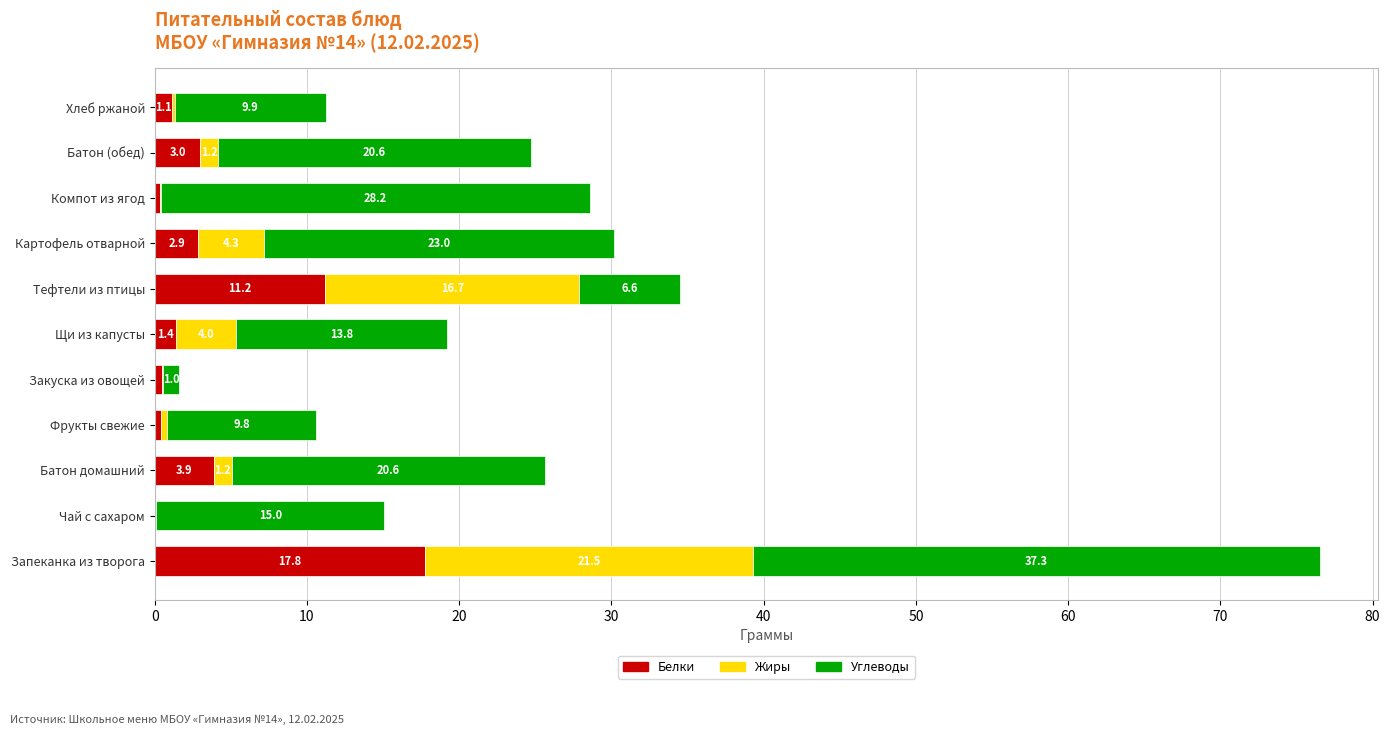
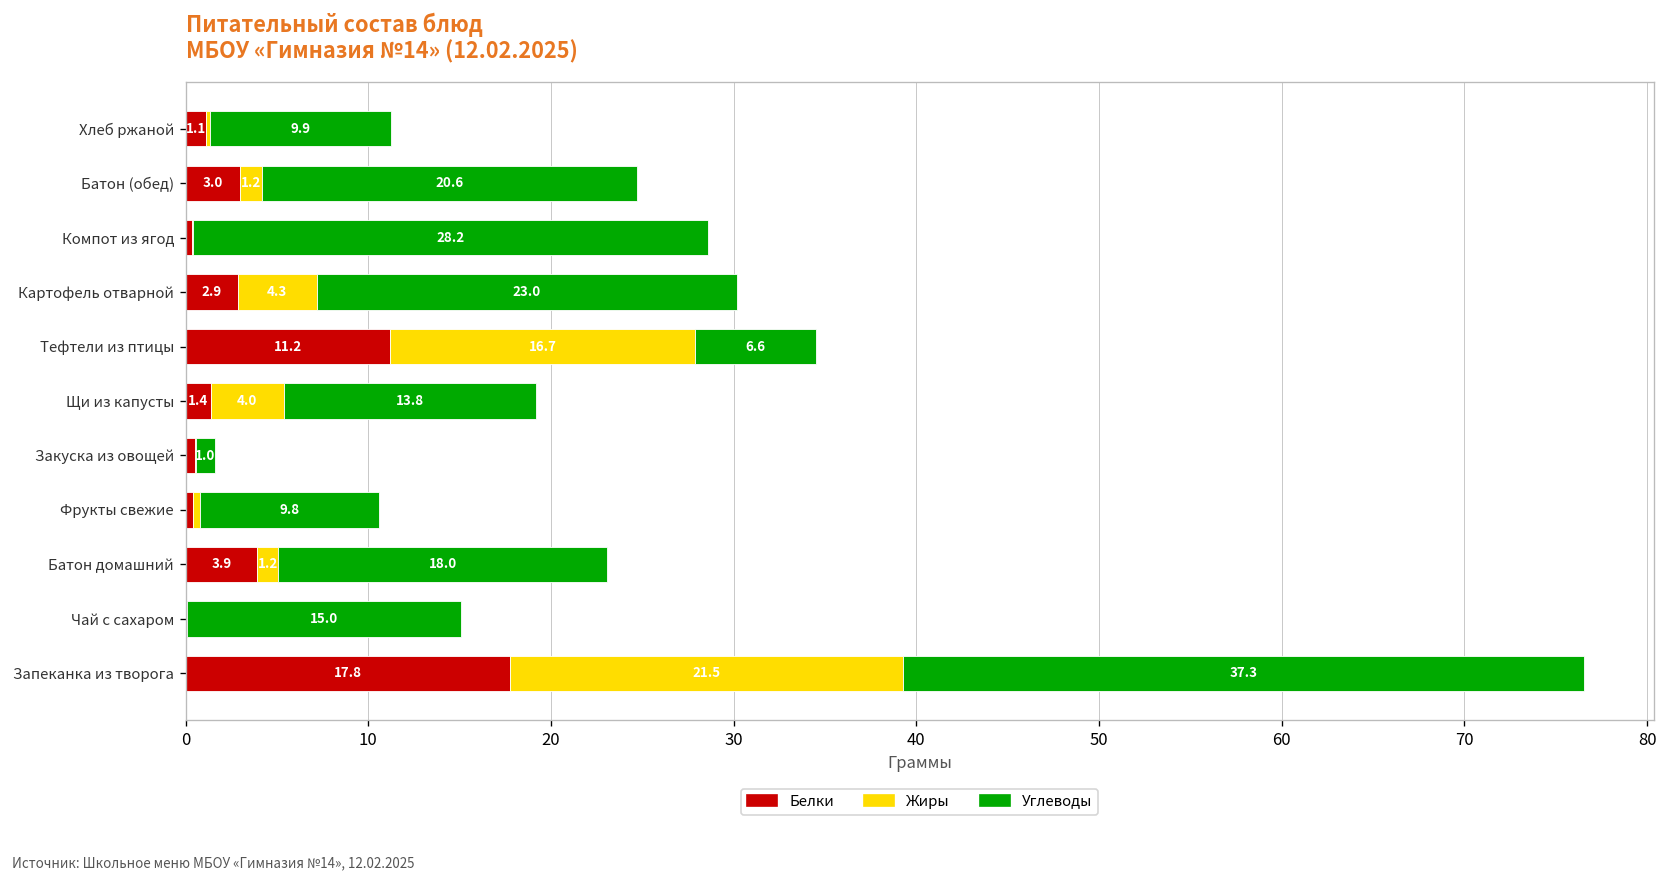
  {
    "Белки": {
      "Хлеб ржаной": 1.1,
      "Батон (обед)": 3.0,
      "Картофель отварной": 2.9,
      "Тефтели из птицы": 11.2,
      "Щи из капусты": 1.4,
      "Батон домашний": 3.9,
      "Запеканка из творога": 17.8
    },
    "Жиры": {
      "Батон (обед)": 1.2,
      "Картофель отварной": 4.3,
      "Тефтели из птицы": 16.7,
      "Щи из капусты": 4.0,
      "Батон домашний": 1.2,
      "Запеканка из творога": 21.5
    },
    "Углеводы": {
      "Хлеб ржаной": 9.9,
      "Батон (обед)": 20.6,
      "Компот из ягод": 28.2,
      "Картофель отварной": 23.0,
      "Тефтели из птицы": 6.6,
      "Щи из капусты": 13.8,
      "Закуска из овощей": 1.0,
      "Фрукты свежие": 9.8,
-     "Батон домашний": 20.6,
+     "Батон домашний": 18.0,
      "Чай с сахаром": 15.0,
      "Запеканка из творога": 37.3
    }
  }
